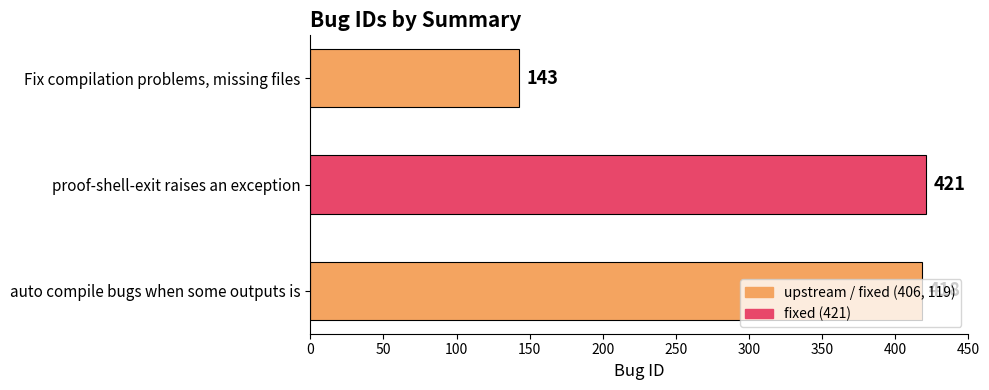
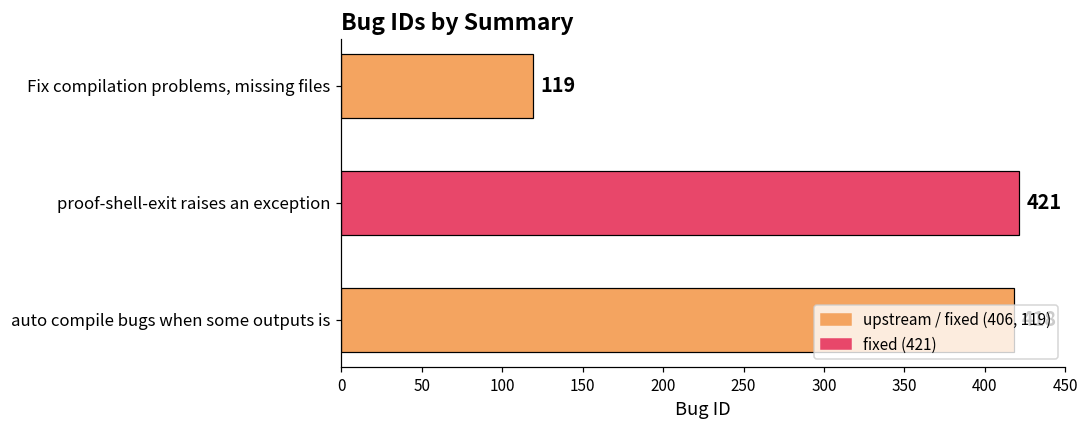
  {
-   "Fix compilation problems, missing files": 143,
+   "Fix compilation problems, missing files": 119,
    "proof-shell-exit raises an exception": 421
  }
